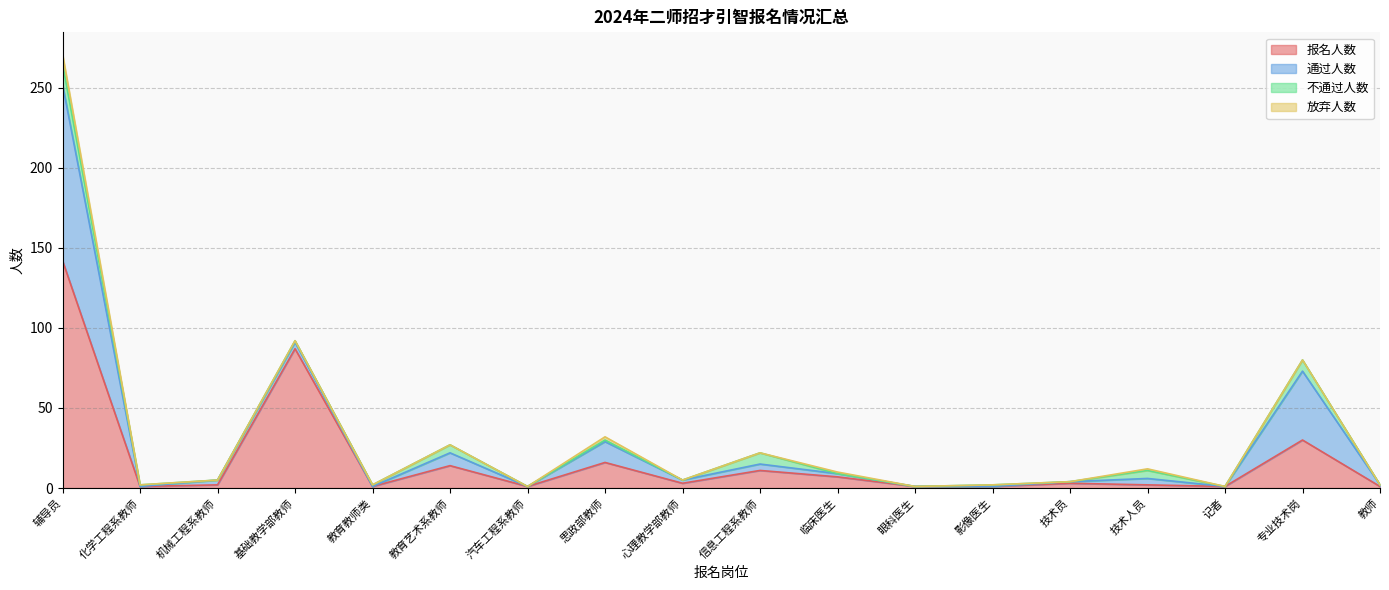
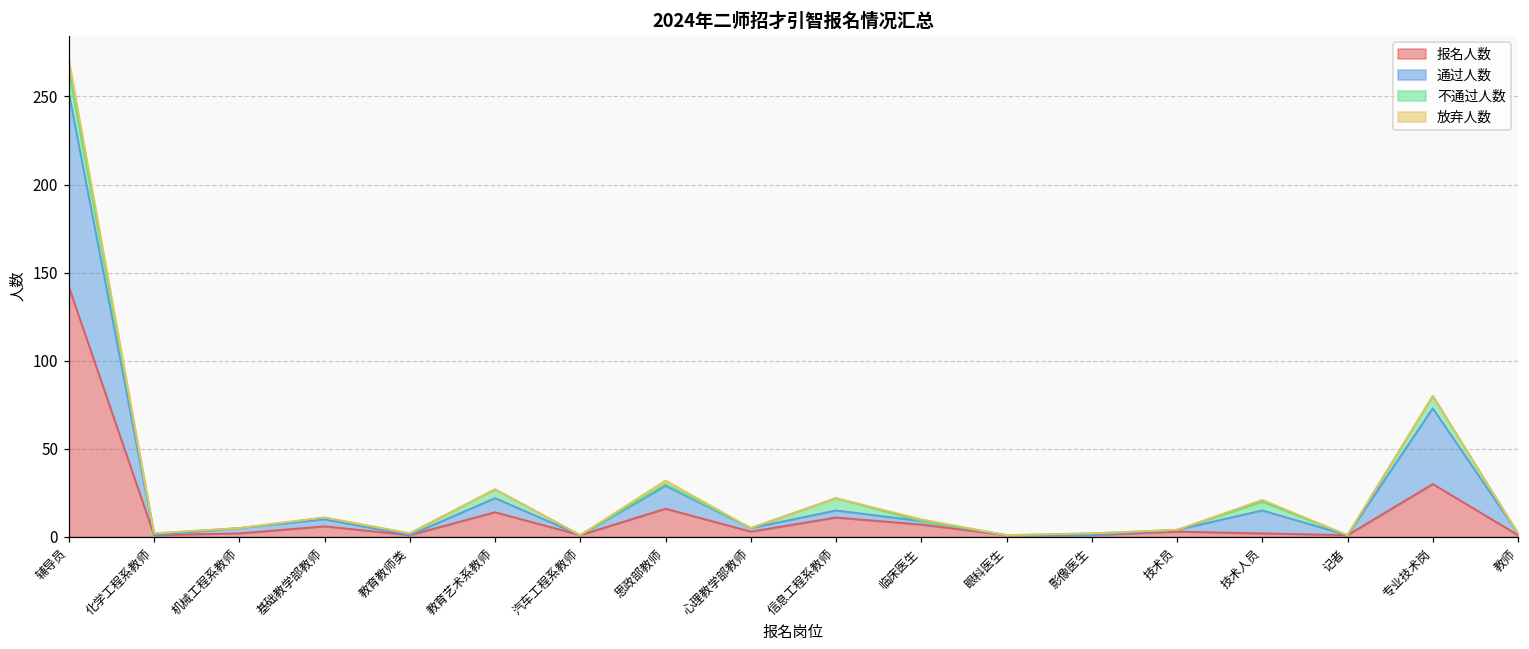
  {
    "报名人数": {
      "辅导员": 142,
      "机械工程系教师": 2,
-     "基础教学部教师": 87,
+     "基础教学部教师": 6,
      "教育艺术系教师": 14,
      "思政部教师": 16,
      "心理教学部教师": 3,
      "信息工程系教师": 11,
      "临床医生": 7,
      "技术人员": 2,
      "专业技术岗": 30
    },
    "通过人数": {
      "辅导员": 110,
      "教育艺术系教师": 8,
      "信息工程系教师": 4,
-     "技术人员": 4,
+     "技术人员": 13,
      "专业技术岗": 43
    },
    "不通过人数": {
      "辅导员": 13
    },
    "放弃人数": {
      "辅导员": 6,
      "思政部教师": 2
    }
  }
